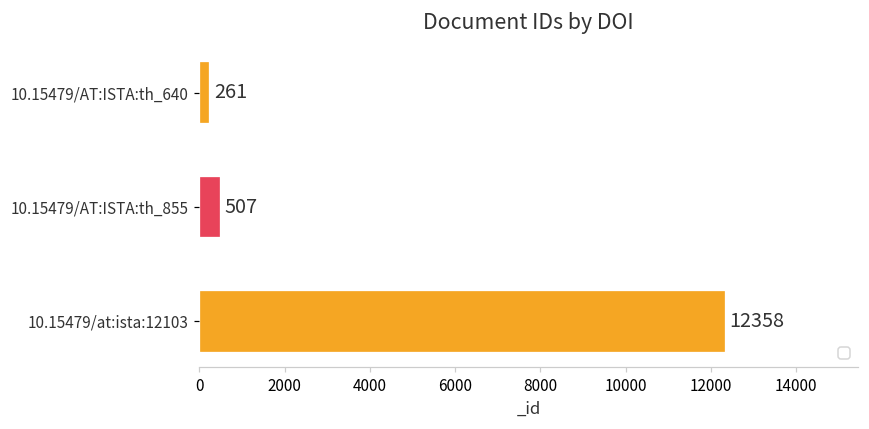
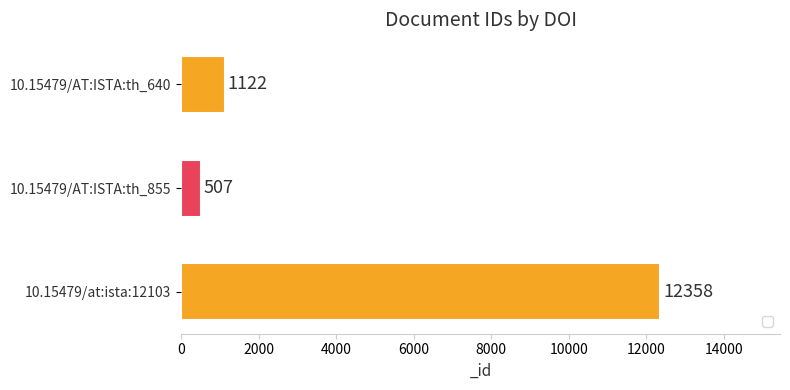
  {
-   "10.15479/AT:ISTA:th_640": 261,
+   "10.15479/AT:ISTA:th_640": 1122,
    "10.15479/AT:ISTA:th_855": 507,
    "10.15479/at:ista:12103": 12358
  }
